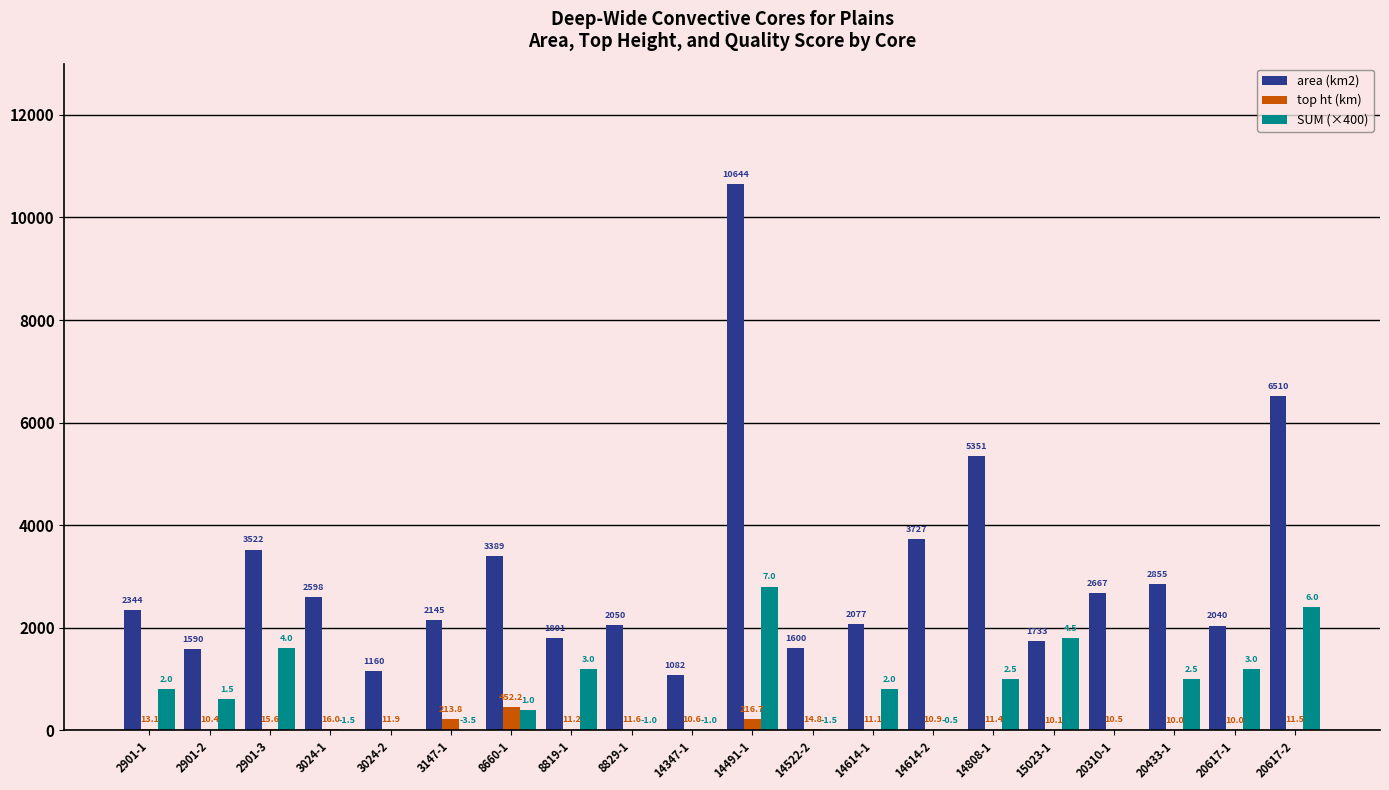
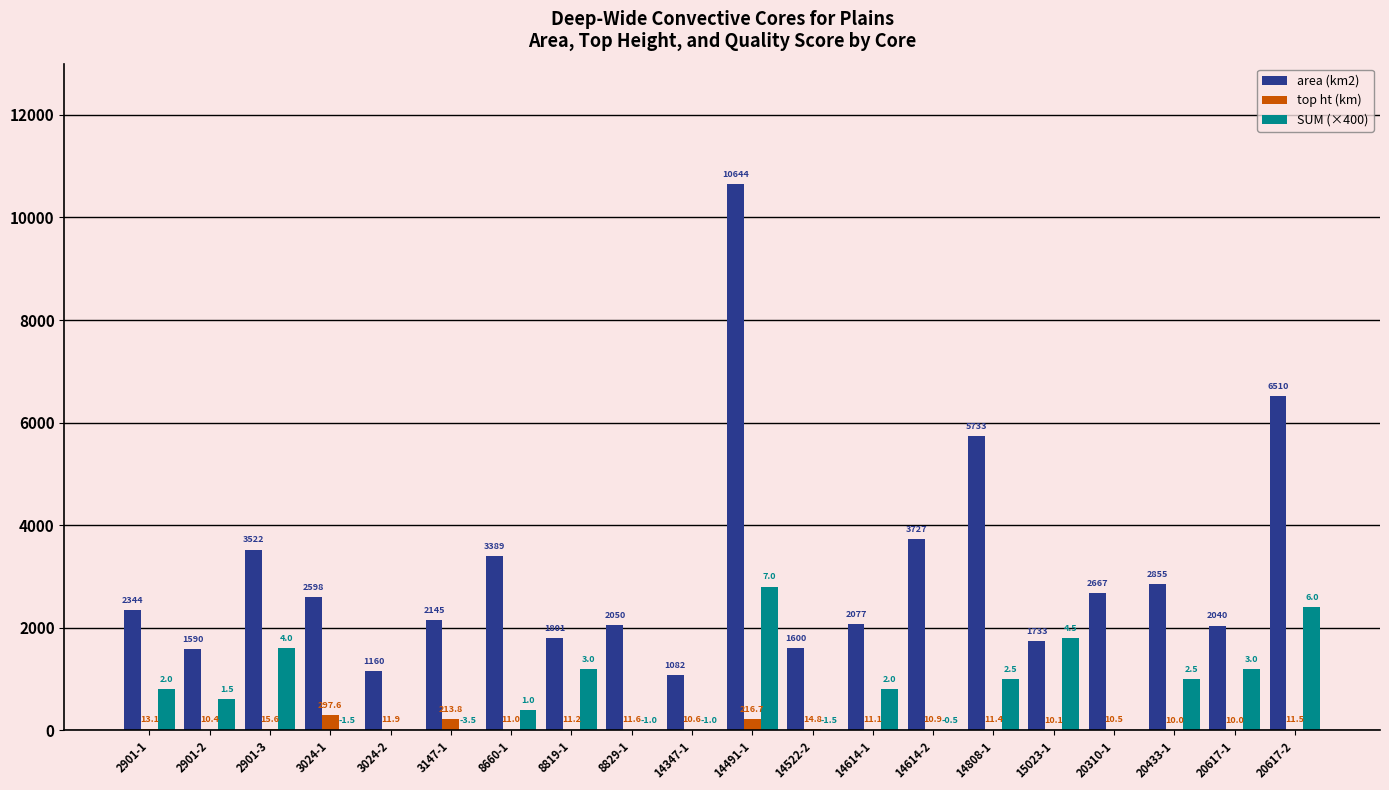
  {
    "area (km2)": {
      "2901-1": 2344,
      "2901-2": 1590,
      "2901-3": 3522,
      "3024-1": 2598,
      "3024-2": 1160,
      "3147-1": 2145,
      "8660-1": 3389,
      "8819-1": 1801,
      "8829-1": 2050,
      "14347-1": 1082,
      "14491-1": 10644,
      "14522-2": 1600,
      "14614-1": 2077,
      "14614-2": 3727,
-     "14808-1": 5351,
+     "14808-1": 5733,
      "15023-1": 1733,
      "20310-1": 2667,
      "20433-1": 2855,
      "20617-1": 2040,
      "20617-2": 6510
    },
    "top ht (km)": {
      "2901-1": 13.1,
      "2901-2": 10.4,
      "2901-3": 15.6,
-     "3024-1": 16.0,
+     "3024-1": 297.6,
      "3024-2": 11.9,
      "3147-1": 213.8,
-     "8660-1": 452.2,
+     "8660-1": 11.0,
      "8819-1": 11.2,
      "8829-1": 11.6,
      "14347-1": 10.6,
      "14491-1": 216.7,
      "14522-2": 14.8,
      "14614-1": 11.1,
      "14614-2": 10.9,
      "14808-1": 11.4,
      "15023-1": 10.1,
      "20310-1": 10.5,
      "20433-1": 10.0,
      "20617-1": 10.0,
      "20617-2": 11.5
    },
    "SUM (×400)": {
      "3024-2": 0,
      "20310-1": 0
    }
  }
